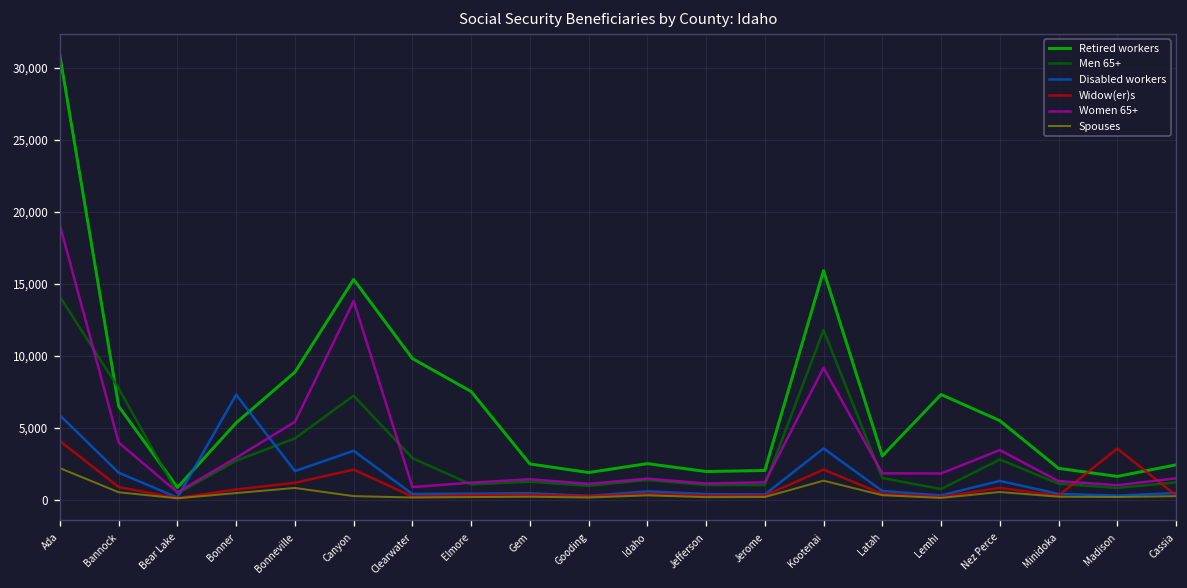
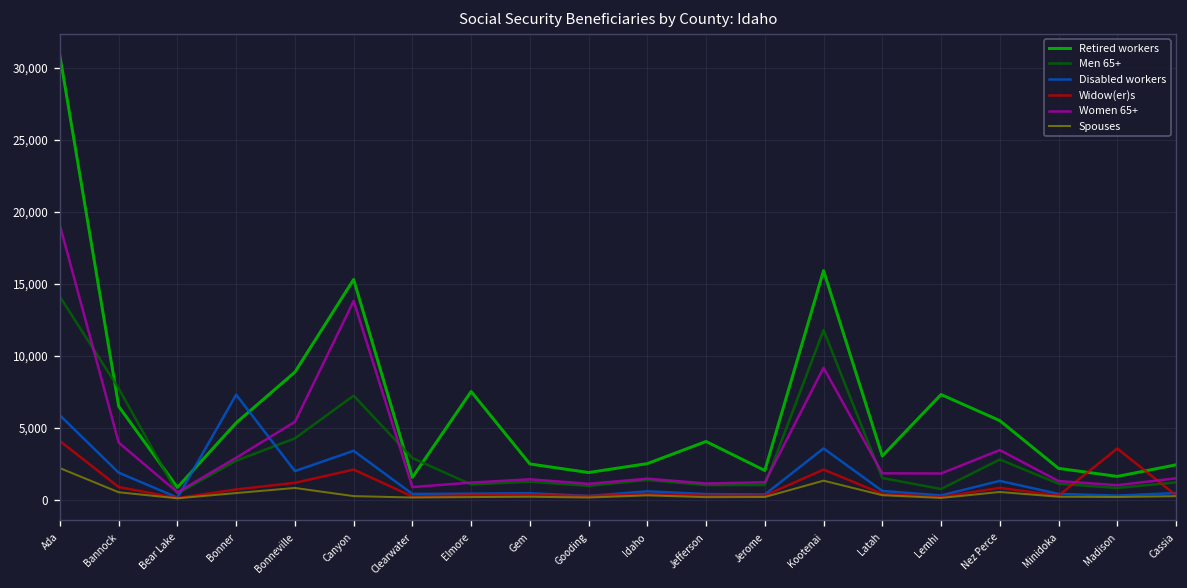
  {
    "Retired workers": {
      "Ada": "30,800",
      "Bannock": "6,500",
      "Bear Lake": "900",
      "Bonner": "5,300",
      "Bonneville": "8,900",
      "Canyon": "15,300",
-     "Clearwater": "9,800",
+     "Clearwater": "1,600",
      "Elmore": "7,500",
      "Gem": "2,500",
      "Gooding": "1,900",
      "Idaho": "2,500",
-     "Jefferson": "2,000",
+     "Jefferson": "4,000",
      "Jerome": "2,000",
      "Kootenai": "15,900",
      "Latah": "3,000",
      "Lemhi": "7,300",
      "Nez Perce": "5,500",
      "Minidoka": "2,200",
      "Madison": "1,600",
      "Cassia": "2,400"
    },
    "Men 65+": {
      "Ada": "14,100",
      "Bannock": "7,700",
      "Bonneville": "4,300",
      "Canyon": "7,200",
      "Clearwater": "2,900",
      "Kootenai": "11,800",
      "Latah": "1,500",
      "Lemhi": "700",
      "Nez Perce": "2,800",
      "Cassia": "1,200"
    },
    "Disabled workers": {
      "Ada": "5,900",
      "Bannock": "1,900",
      "Bonner": "7,300",
      "Bonneville": "2,000",
      "Canyon": "3,400",
      "Kootenai": "3,600",
      "Nez Perce": "1,300"
    },
    "Widow(er)s": {
      "Ada": "4,100",
      "Bannock": "900",
      "Bonner": "700",
      "Bonneville": "1,200",
      "Canyon": "2,100",
      "Kootenai": "2,100",
      "Nez Perce": "800",
      "Madison": "3,600"
    },
    "Women 65+": {
      "Ada": "19,000",
      "Bannock": "4,000",
      "Bonneville": "5,400",
      "Canyon": "13,800",
      "Clearwater": "900",
      "Kootenai": "9,200",
      "Latah": "1,800",
      "Lemhi": "1,800",
      "Nez Perce": "3,400",
      "Cassia": "1,500"
    },
    "Spouses": {
      "Ada": "2,200",
      "Bannock": "500",
      "Bonner": "500",
      "Bonneville": "800",
      "Canyon": "200",
      "Kootenai": "1,300",
      "Nez Perce": "500"
    }
  }
